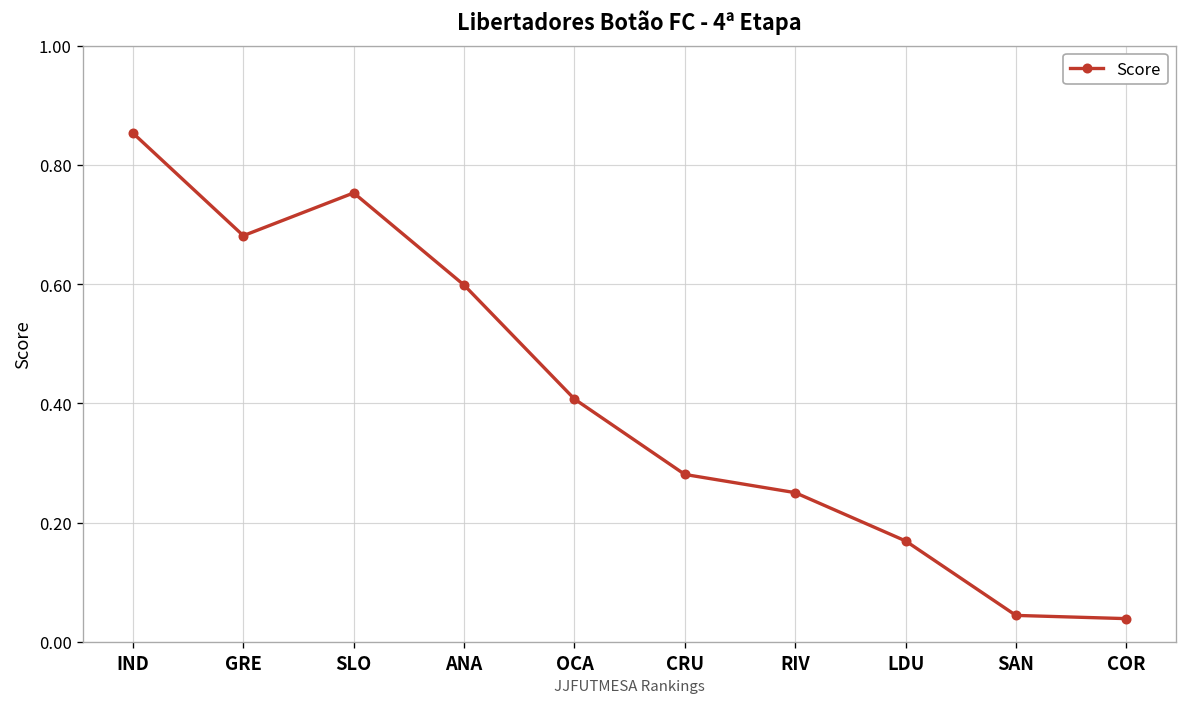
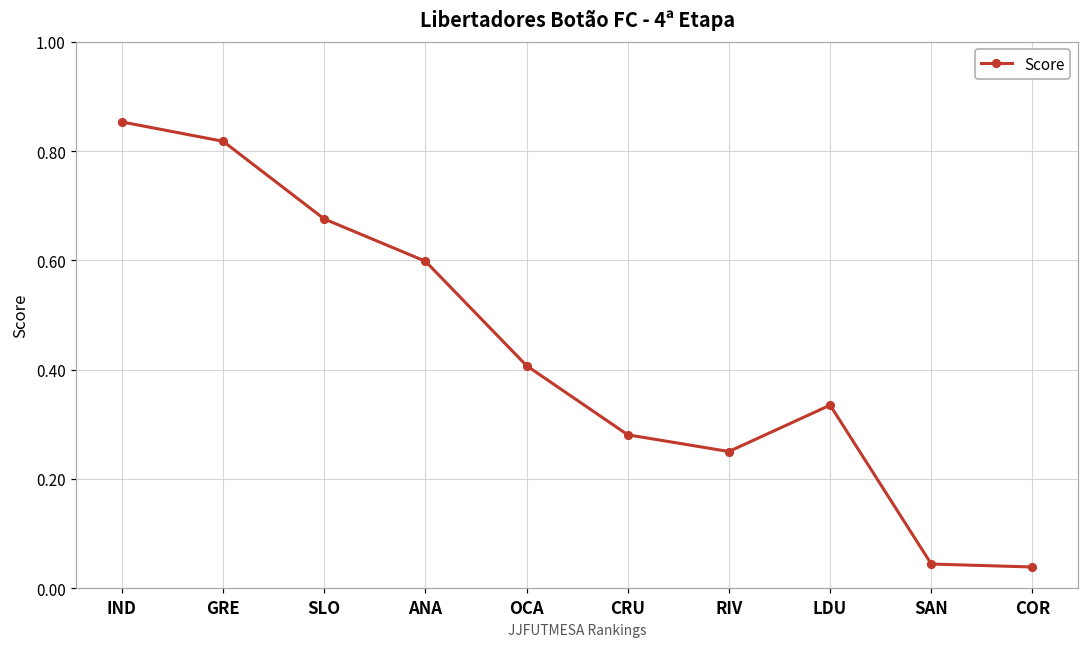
  {
    "IND": 0.85,
-   "GRE": 0.68,
-   "SLO": 0.75,
+   "GRE": 0.82,
+   "SLO": 0.68,
    "ANA": 0.60,
    "OCA": 0.41,
    "CRU": 0.28,
    "RIV": 0.25,
-   "LDU": 0.17,
+   "LDU": 0.34,
    "SAN": 0.04,
    "COR": 0.04
  }
